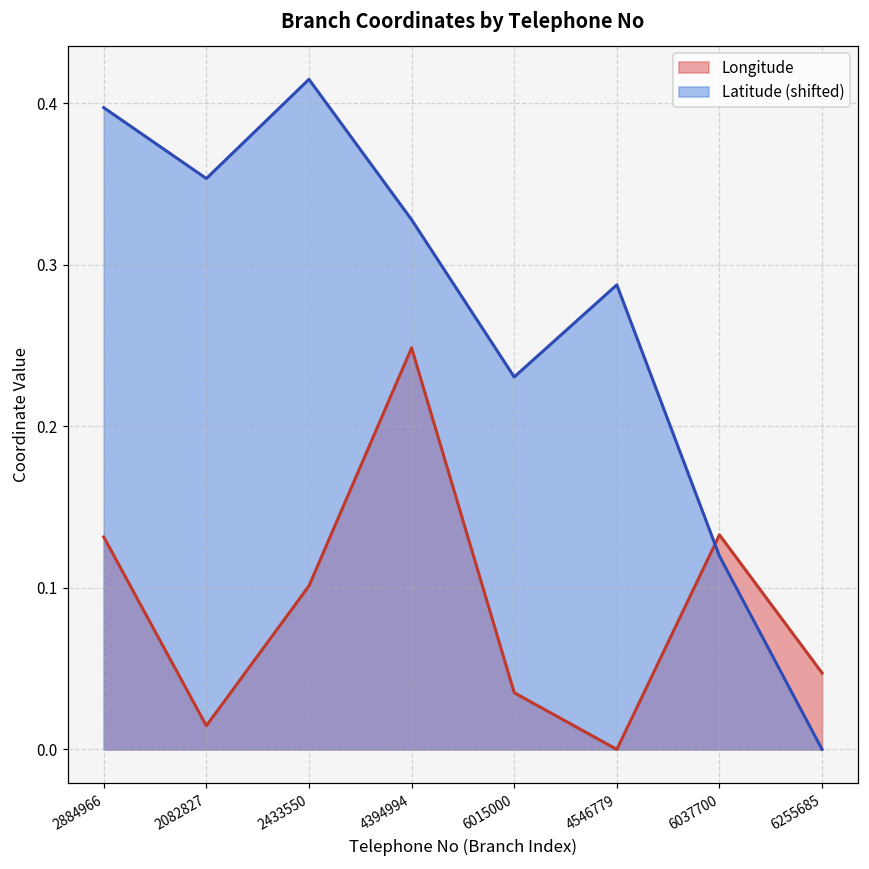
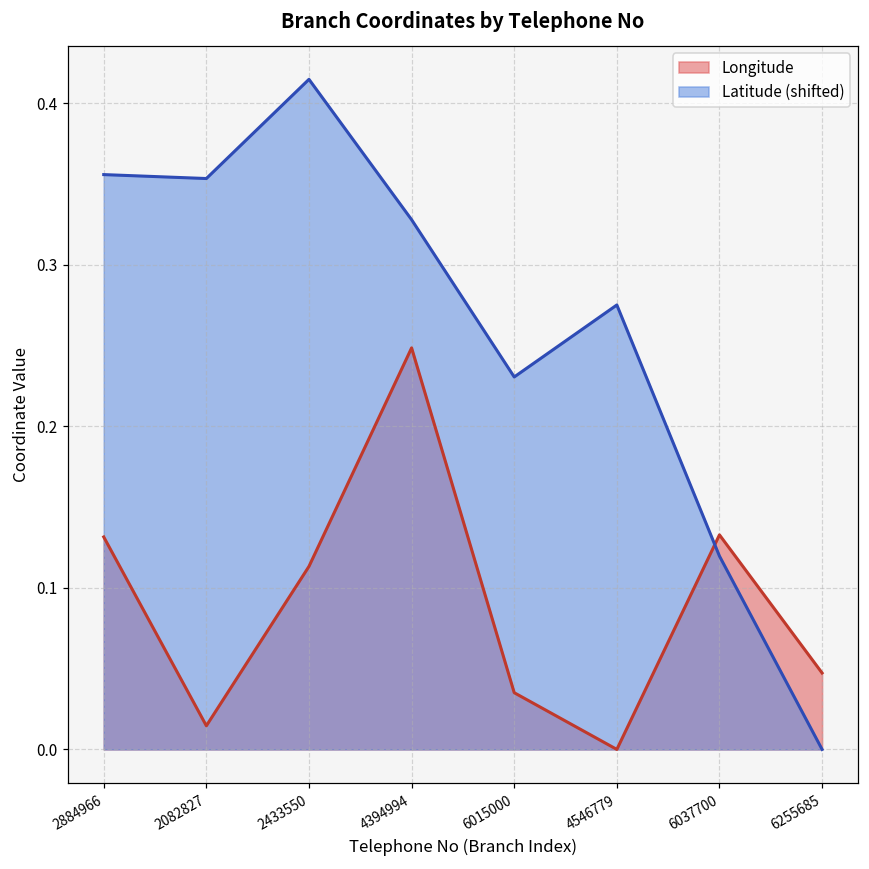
  {
    "Longitude": {
      "2884966": 0.132,
      "2082827": 0.015,
-     "2433550": 0.101,
+     "2433550": 0.113,
      "4394994": 0.249,
      "6015000": 0.035,
      "4546779": 0.000,
      "6037700": 0.133,
      "6255685": 0.047
    },
    "Latitude (shifted)": {
-     "2884966": 0.397,
+     "2884966": 0.356,
      "2082827": 0.353,
      "2433550": 0.415,
      "4394994": 0.328,
      "6015000": 0.231,
-     "4546779": 0.288,
+     "4546779": 0.275,
      "6037700": 0.120,
      "6255685": 0.000
    }
  }
